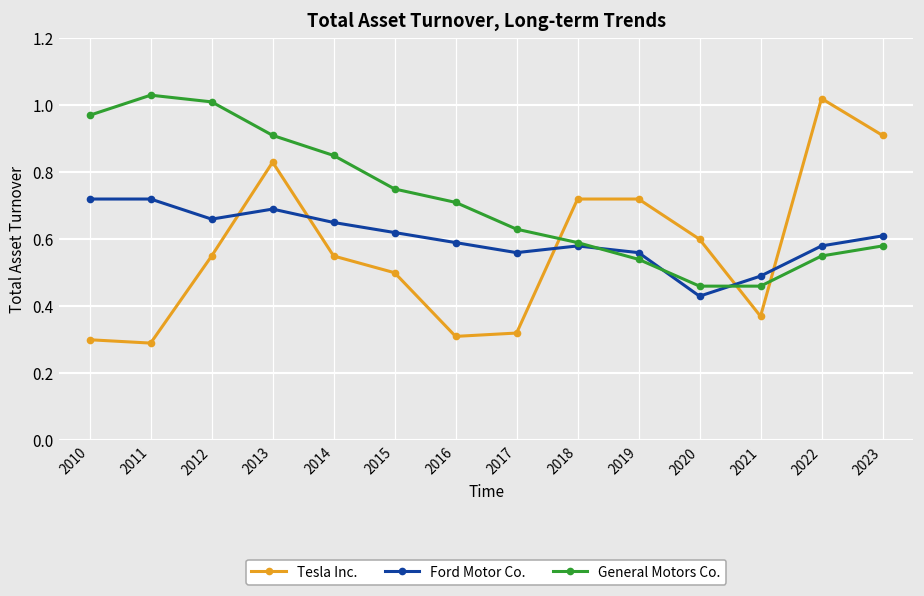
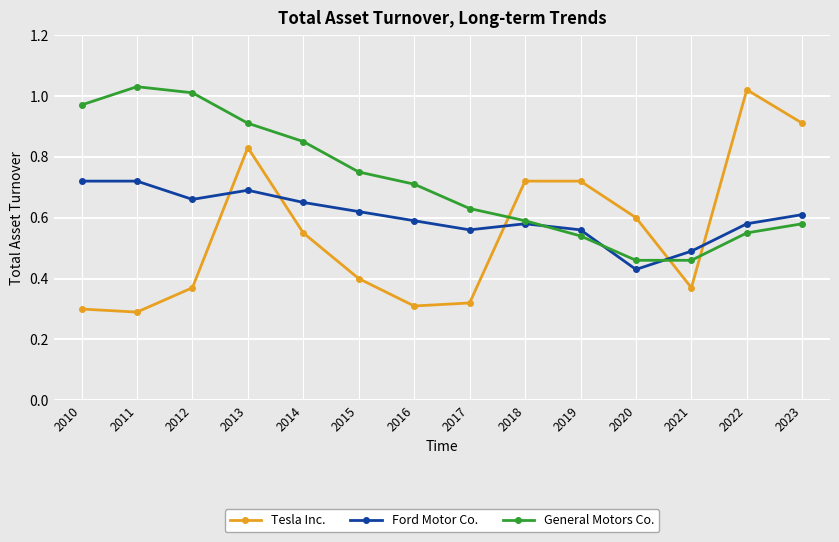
  {
    "Tesla Inc.": {
      "2010": 0.30,
      "2011": 0.29,
-     "2012": 0.55,
+     "2012": 0.37,
      "2013": 0.83,
      "2014": 0.55,
-     "2015": 0.5,
+     "2015": 0.4,
      "2016": 0.31,
      "2017": 0.32,
      "2018": 0.72,
      "2019": 0.72,
      "2020": 0.60,
      "2021": 0.37,
      "2022": 1.02,
      "2023": 0.91
    },
    "Ford Motor Co.": {
      "2010": 0.72,
      "2011": 0.72,
      "2012": 0.66,
      "2013": 0.69,
      "2014": 0.65,
      "2015": 0.62,
      "2016": 0.59,
      "2017": 0.56,
      "2018": 0.58,
      "2019": 0.56,
      "2020": 0.43,
      "2021": 0.49,
      "2022": 0.58,
      "2023": 0.61
    },
    "General Motors Co.": {
      "2010": 0.97,
      "2011": 1.03,
      "2012": 1.01,
      "2013": 0.91,
      "2014": 0.85,
      "2015": 0.75,
      "2016": 0.71,
      "2017": 0.63,
      "2018": 0.59,
      "2019": 0.54,
      "2020": 0.46,
      "2021": 0.46,
      "2022": 0.55,
      "2023": 0.58
    }
  }
